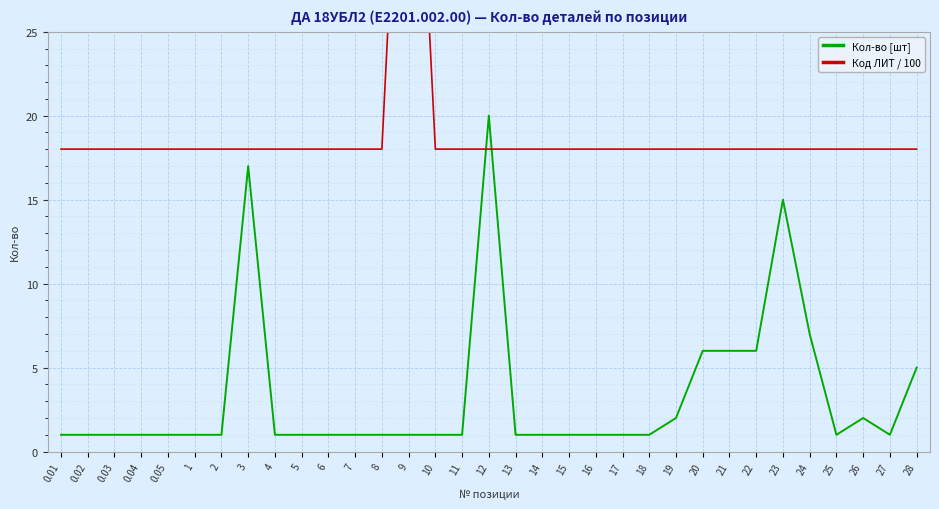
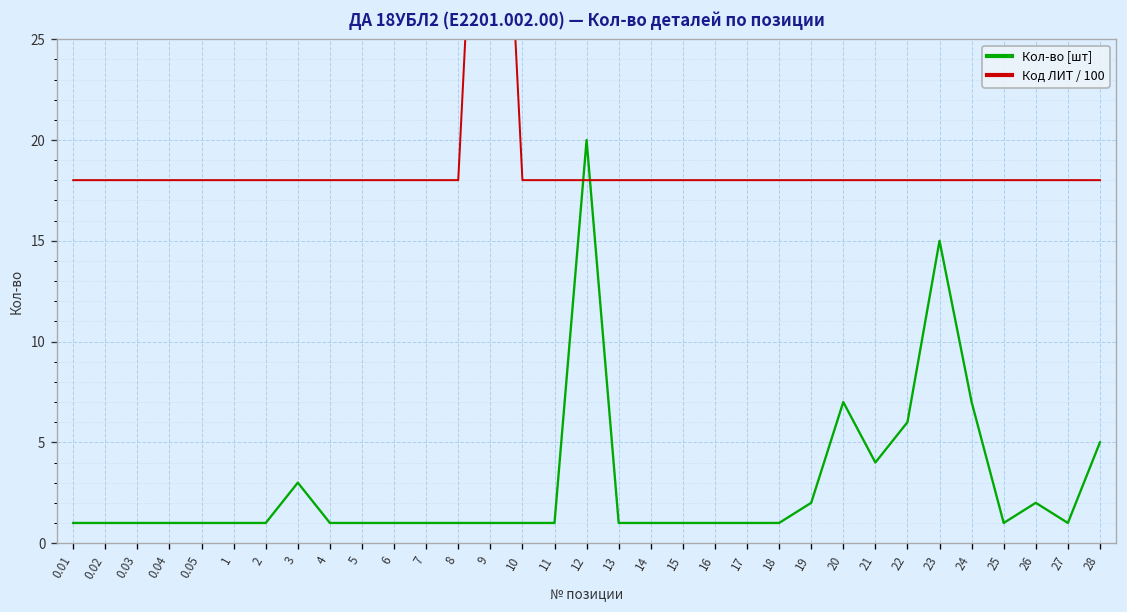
  {
    "Кол-во [шт]": {
      "0.01": 1,
      "0.02": 1,
      "0.03": 1,
      "0.04": 1,
      "0.05": 1,
      "1": 1,
      "2": 1,
-     "3": 17,
+     "3": 3,
      "4": 1,
      "5": 1,
      "6": 1,
      "7": 1,
      "8": 1,
      "9": 1,
      "10": 1,
      "11": 1,
      "12": 20,
      "13": 1,
      "14": 1,
      "15": 1,
      "16": 1,
      "17": 1,
      "18": 1,
      "19": 2,
-     "20": 6,
-     "21": 6,
+     "20": 7,
+     "21": 4,
      "22": 6,
      "23": 15,
      "24": 7,
      "25": 1,
      "26": 2,
      "27": 1,
      "28": 5
    },
    "Код ЛИТ / 100": {
      "0.01": 18,
      "0.02": 18,
      "0.03": 18,
      "0.04": 18,
      "0.05": 18,
      "1": 18,
      "2": 18,
      "3": 18,
      "4": 18,
      "5": 18,
      "6": 18,
      "7": 18,
      "8": 18,
      "10": 18,
      "11": 18,
      "12": 18,
      "13": 18,
      "14": 18,
      "15": 18,
      "16": 18,
      "17": 18,
      "18": 18,
      "19": 18,
      "20": 18,
      "21": 18,
      "22": 18,
      "23": 18,
      "24": 18,
      "25": 18,
      "26": 18,
      "27": 18,
      "28": 18
    }
  }
